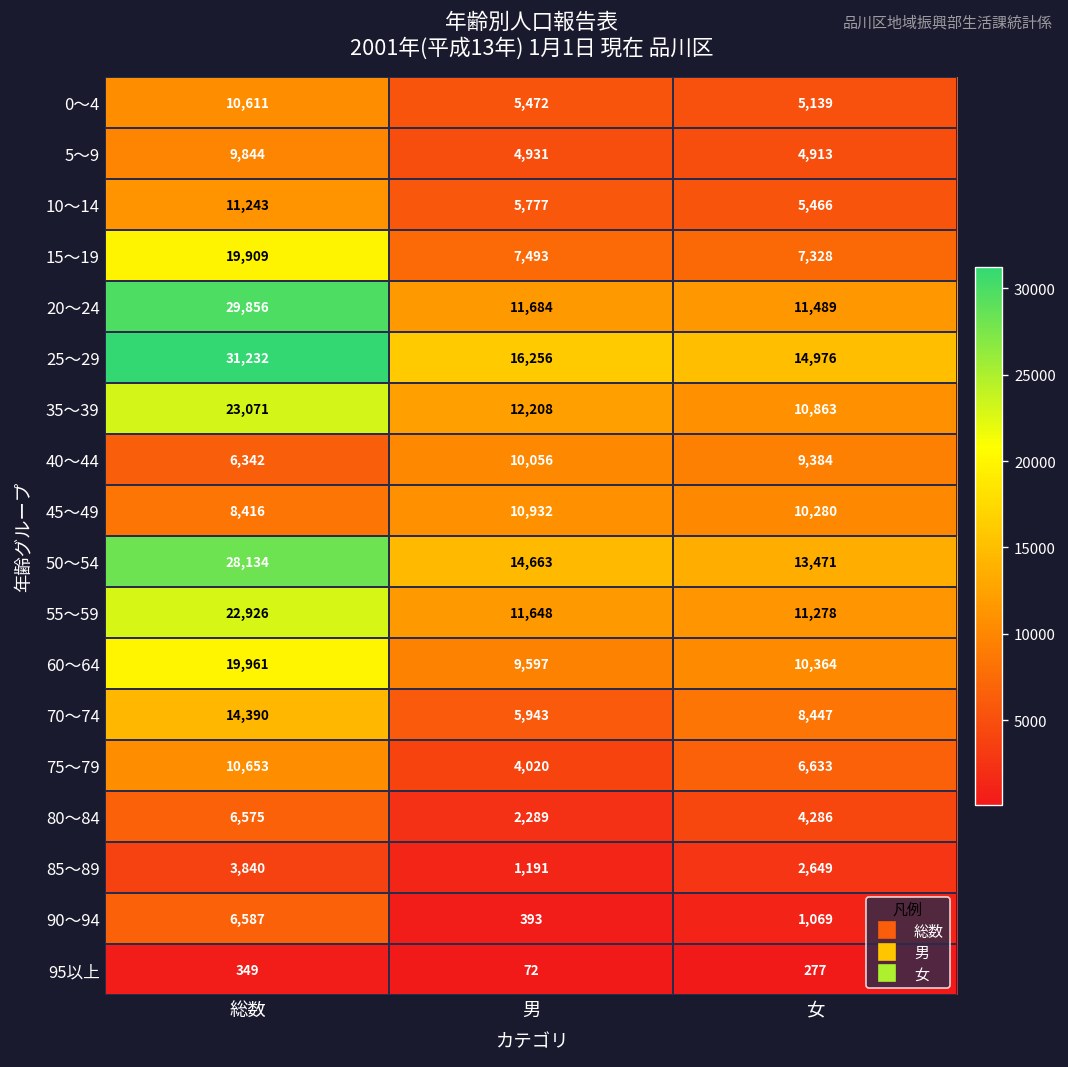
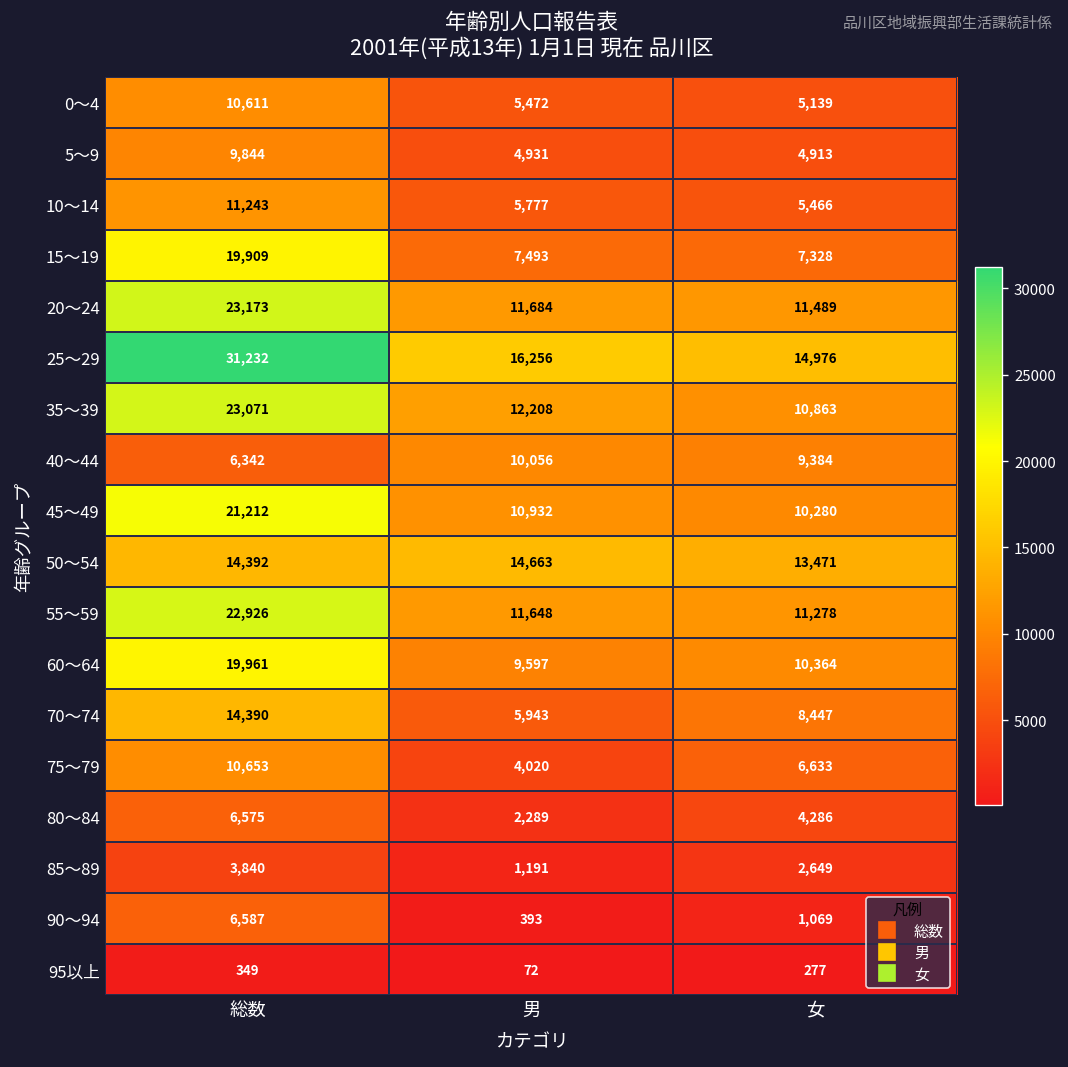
  {
    "0～4": {
      "総数": "10,611",
      "男": "5,472",
      "女": "5,139"
    },
    "5～9": {
      "総数": "9,844",
      "男": "4,931",
      "女": "4,913"
    },
    "10～14": {
      "総数": "11,243",
      "男": "5,777",
      "女": "5,466"
    },
    "15～19": {
      "総数": "19,909",
      "男": "7,493",
      "女": "7,328"
    },
    "20～24": {
-     "総数": "29,856",
+     "総数": "23,173",
      "男": "11,684",
      "女": "11,489"
    },
    "25～29": {
      "総数": "31,232",
      "男": "16,256",
      "女": "14,976"
    },
    "35～39": {
      "総数": "23,071",
      "男": "12,208",
      "女": "10,863"
    },
    "40～44": {
      "総数": "6,342",
      "男": "10,056",
      "女": "9,384"
    },
    "45～49": {
-     "総数": "8,416",
+     "総数": "21,212",
      "男": "10,932",
      "女": "10,280"
    },
    "50～54": {
-     "総数": "28,134",
+     "総数": "14,392",
      "男": "14,663",
      "女": "13,471"
    },
    "55～59": {
      "総数": "22,926",
      "男": "11,648",
      "女": "11,278"
    },
    "60～64": {
      "総数": "19,961",
      "男": "9,597",
      "女": "10,364"
    },
    "70～74": {
      "総数": "14,390",
      "男": "5,943",
      "女": "8,447"
    },
    "75～79": {
      "総数": "10,653",
      "男": "4,020",
      "女": "6,633"
    },
    "80～84": {
      "総数": "6,575",
      "男": "2,289",
      "女": "4,286"
    },
    "85～89": {
      "総数": "3,840",
      "男": "1,191",
      "女": "2,649"
    },
    "90～94": {
      "総数": "6,587",
      "男": "393",
      "女": "1,069"
    },
    "95以上": {
      "総数": "349",
      "男": "72",
      "女": "277"
    }
  }
